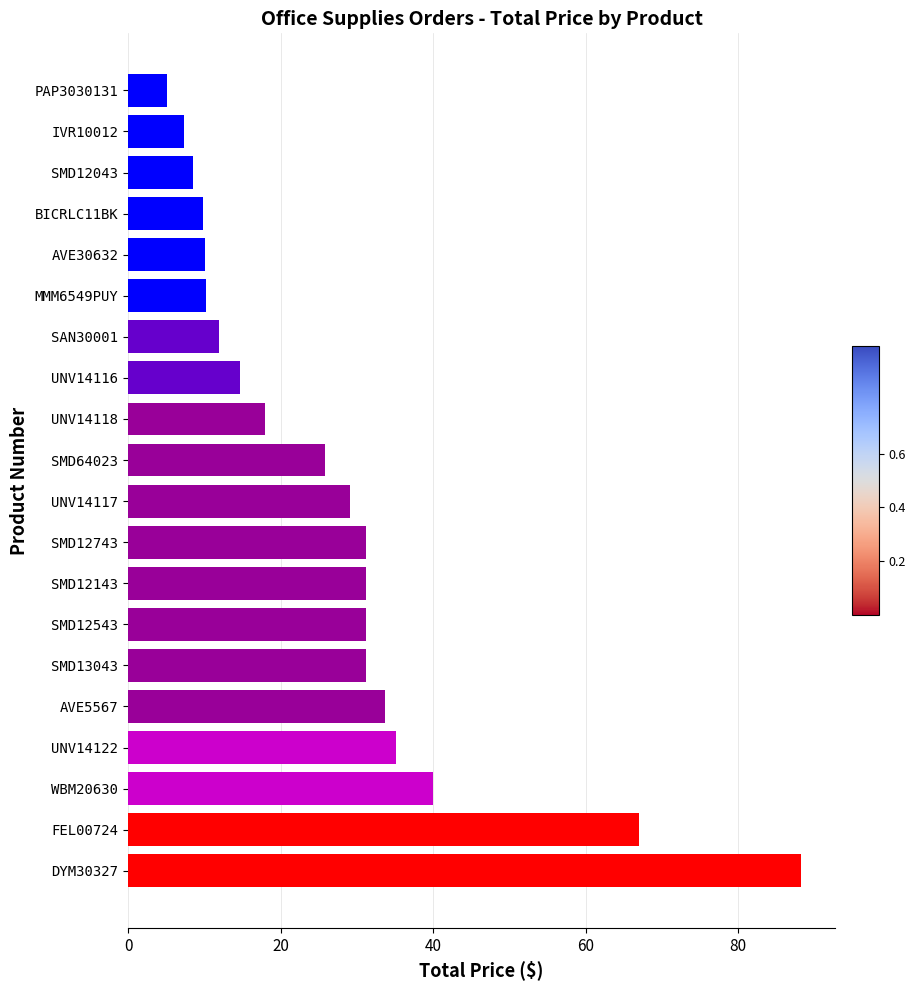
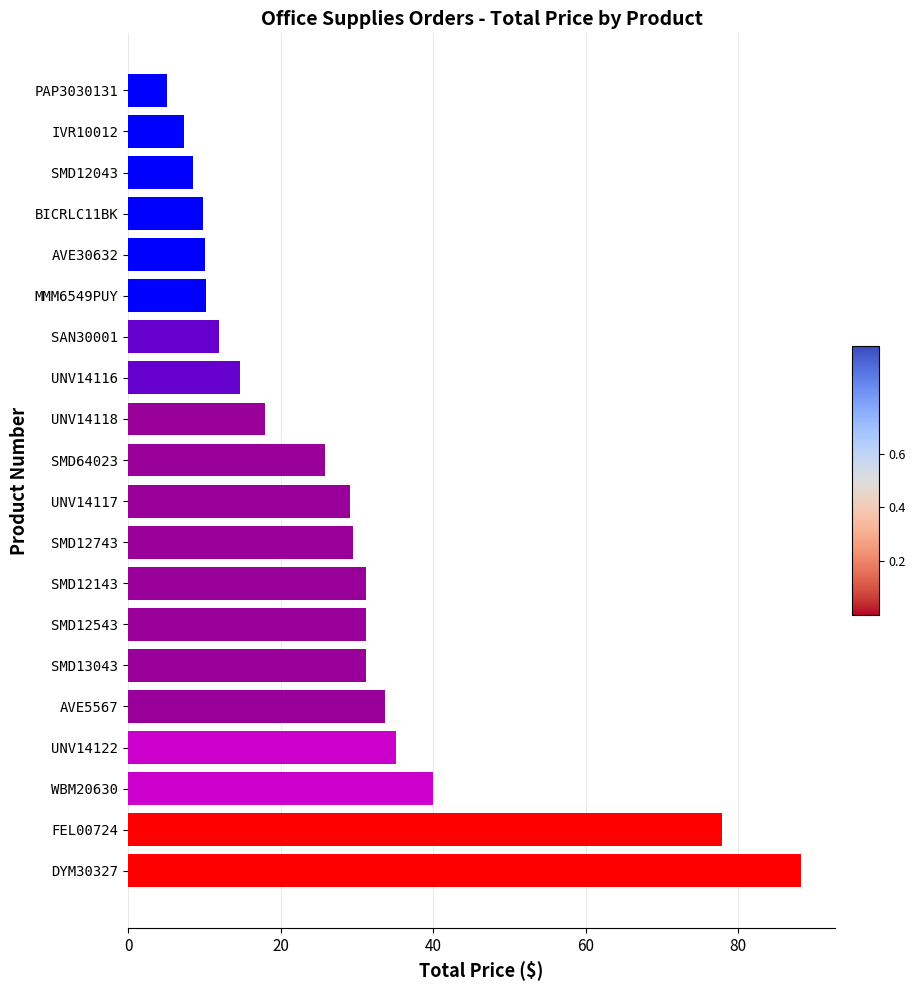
  {
    "PAP3030131": 5,
    "IVR10012": 7,
    "SMD12043": 9,
    "BICRLC11BK": 10,
    "AVE30632": 10,
    "MMM6549PUY": 10,
    "SAN30001": 12,
    "UNV14116": 15,
    "UNV14118": 18,
    "SMD64023": 26,
    "UNV14117": 29,
-   "SMD12743": 31,
+   "SMD12743": 30,
    "SMD12143": 31,
    "SMD12543": 31,
    "SMD13043": 31,
    "AVE5567": 34,
    "UNV14122": 35,
    "WBM20630": 40,
-   "FEL00724": 67,
+   "FEL00724": 78,
    "DYM30327": 88
  }
